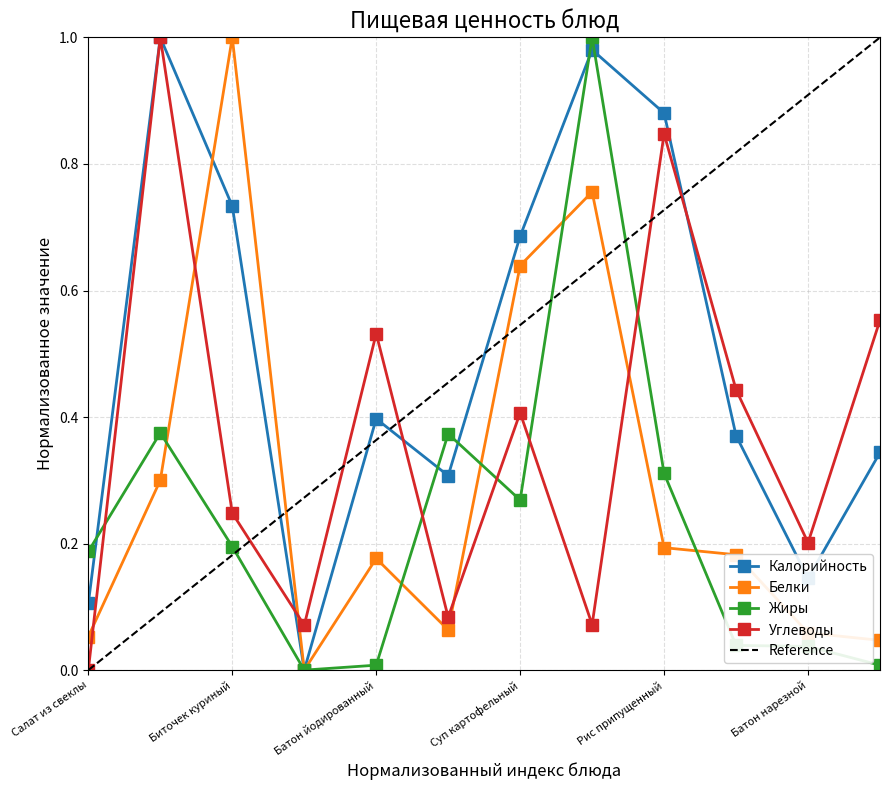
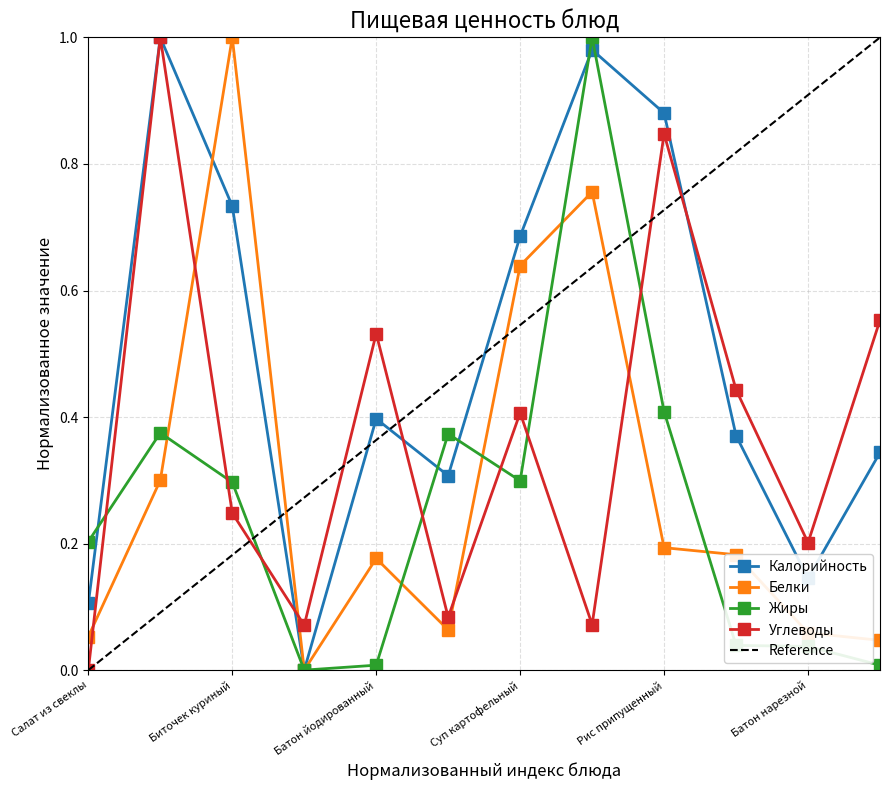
  {
    "Калорийность": {
      "Салат из свеклы": 0.11,
      "Биточек куриный": 0.73,
      "Батон йодированный": 0.40,
      "Суп картофельный": 0.69,
      "Рис припущенный": 0.88
    },
    "Белки": {
      "Салат из свеклы": 0.05,
      "Биточек куриный": 1.00,
      "Батон йодированный": 0.18,
      "Суп картофельный": 0.64,
      "Рис припущенный": 0.19
    },
    "Жиры": {
-     "Салат из свеклы": 0.19,
-     "Биточек куриный": 0.20,
+     "Салат из свеклы": 0.20,
+     "Биточек куриный": 0.30,
      "Батон йодированный": 0.01,
-     "Суп картофельный": 0.27,
-     "Рис припущенный": 0.31
+     "Суп картофельный": 0.30,
+     "Рис припущенный": 0.41
    },
    "Углеводы": {
      "Биточек куриный": 0.25,
      "Батон йодированный": 0.53,
      "Суп картофельный": 0.41,
      "Рис припущенный": 0.85,
      "Батон нарезной": 0.20
    }
  }
